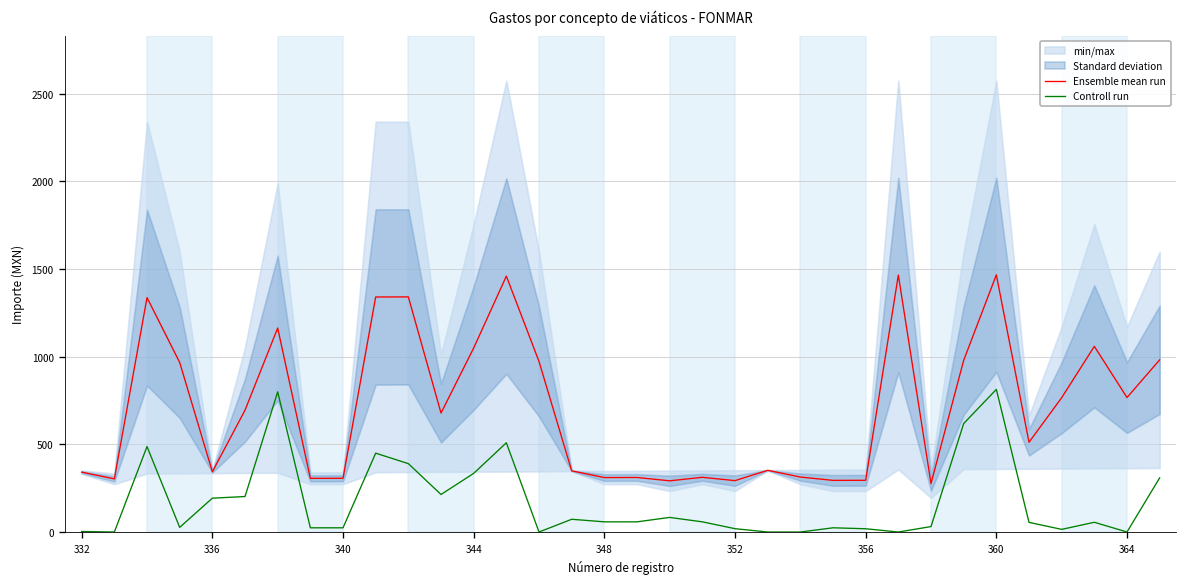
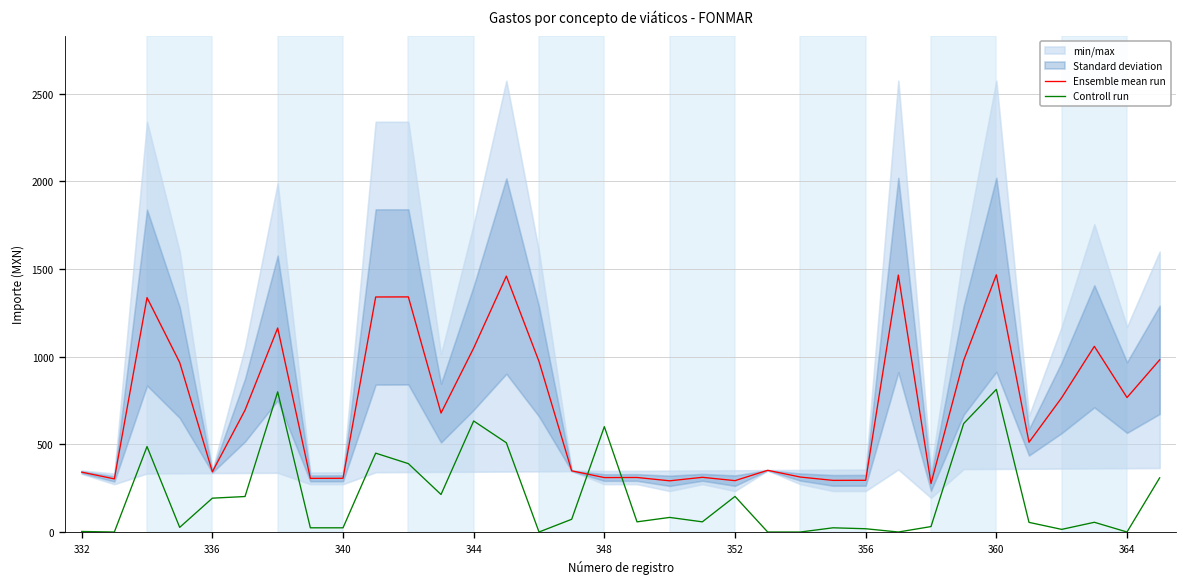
  {
    "Ensemble mean run": {
      "344": 1050,
      "348": 310,
      "352": 290,
      "356": 300,
      "360": 1470,
      "364": 770
    },
    "Controll run": {
      "332": 0,
      "336": 190,
      "340": 20,
-     "344": 330,
-     "348": 60,
-     "352": 20,
+     "344": 630,
+     "348": 600,
+     "352": 200,
      "356": 20,
      "360": 810,
      "364": 0
    }
  }
